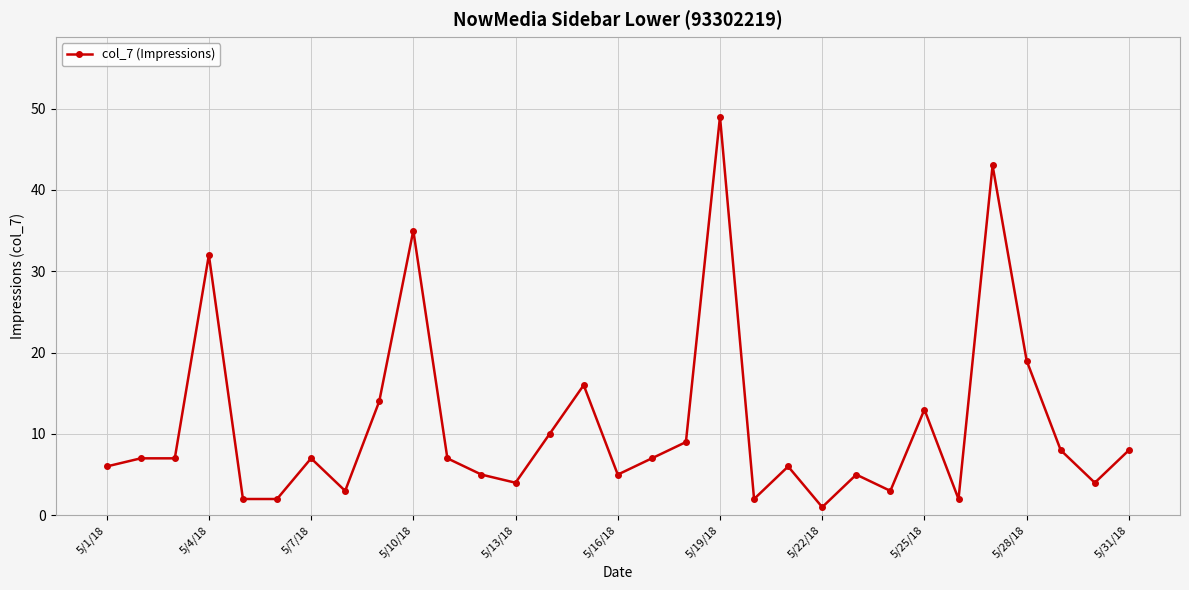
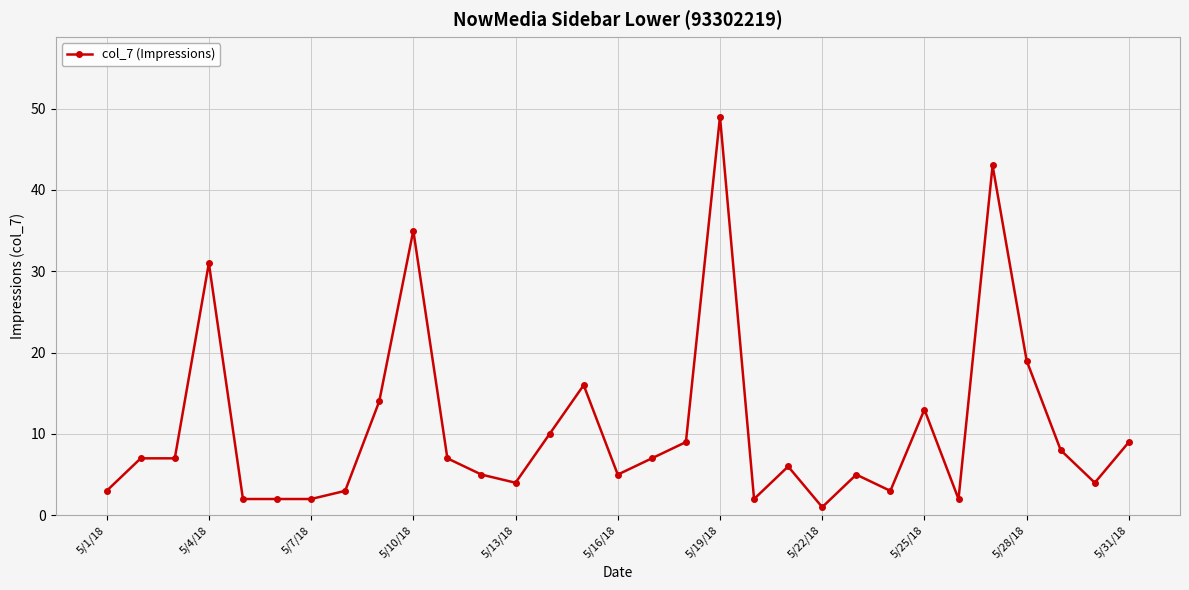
  {
-   "5/1/18": 6,
-   "5/4/18": 32,
-   "5/7/18": 7,
+   "5/1/18": 3,
+   "5/4/18": 31,
+   "5/7/18": 2,
    "5/10/18": 35,
    "5/13/18": 4,
    "5/16/18": 5,
    "5/19/18": 49,
    "5/22/18": 1,
    "5/25/18": 13,
    "5/28/18": 19,
-   "5/31/18": 8
+   "5/31/18": 9
  }
